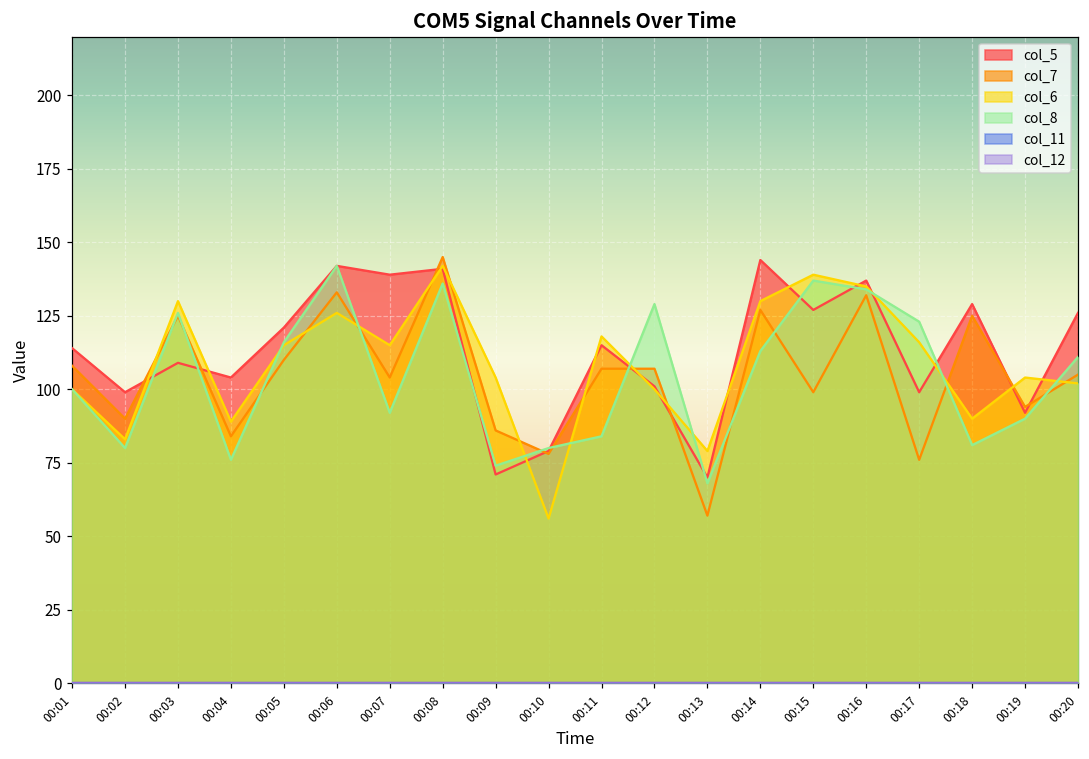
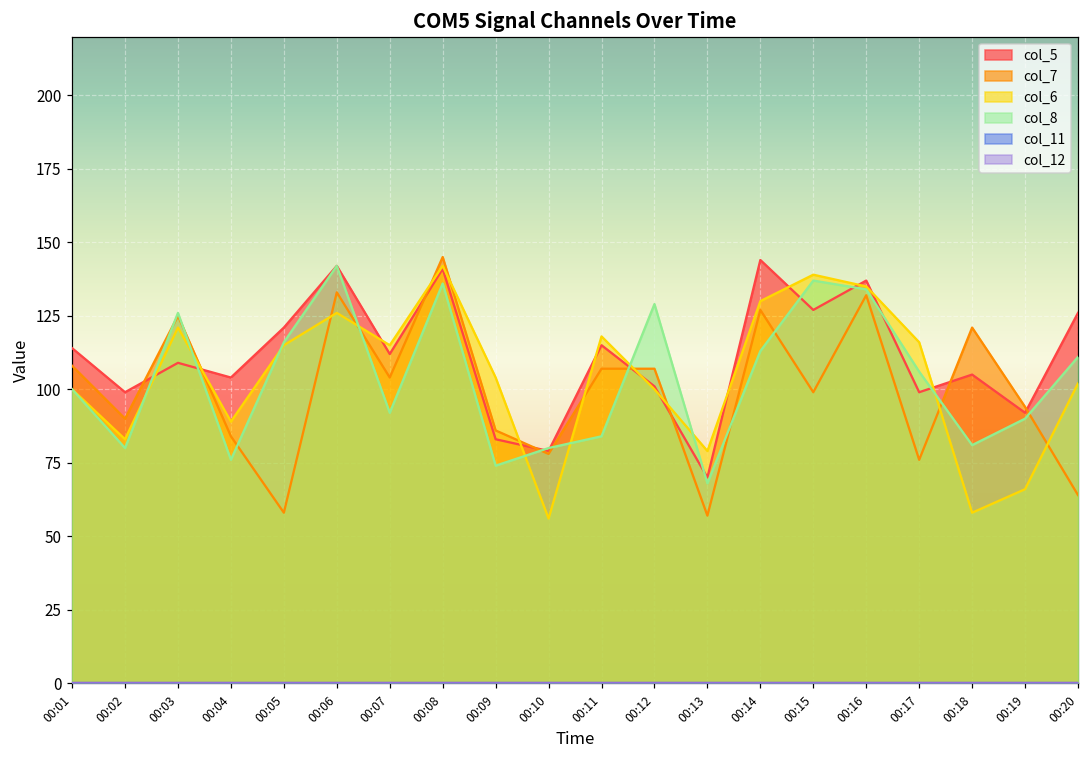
  {
    "col_5": {
      "00:01": 114,
      "00:02": 99,
      "00:03": 109,
      "00:04": 104,
      "00:05": 121,
-     "00:07": 139,
+     "00:07": 112,
      "00:08": 141,
-     "00:09": 71,
+     "00:09": 83,
      "00:10": 79,
      "00:11": 115,
      "00:12": 101,
      "00:13": 70,
      "00:14": 144,
      "00:15": 127,
      "00:16": 137,
      "00:17": 99,
-     "00:18": 129,
+     "00:18": 105,
      "00:19": 92,
      "00:20": 126
    },
    "col_7": {
      "00:01": 108,
      "00:02": 90,
      "00:03": 125,
      "00:04": 84,
-     "00:05": 110,
+     "00:05": 58,
      "00:06": 133,
      "00:07": 104,
      "00:08": 145,
      "00:09": 86,
      "00:10": 78,
      "00:11": 107,
      "00:12": 107,
      "00:13": 57,
      "00:14": 127,
      "00:15": 99,
      "00:16": 132,
      "00:17": 76,
-     "00:18": 125,
+     "00:18": 121,
      "00:19": 94,
-     "00:20": 105
+     "00:20": 64
    },
    "col_6": {
      "00:02": 83,
-     "00:03": 130,
+     "00:03": 121,
      "00:04": 89,
      "00:05": 115,
      "00:06": 126,
      "00:07": 115,
      "00:08": 142,
      "00:09": 104,
      "00:10": 56,
      "00:11": 118,
      "00:12": 100,
      "00:13": 79,
      "00:14": 130,
      "00:15": 139,
      "00:16": 135,
      "00:17": 116,
-     "00:18": 90,
-     "00:19": 104,
+     "00:18": 58,
+     "00:19": 66,
      "00:20": 102
    },
    "col_8": {
      "00:02": 80,
      "00:03": 126,
      "00:04": 76,
      "00:05": 116,
      "00:07": 92,
      "00:08": 136,
      "00:09": 74,
      "00:10": 80,
      "00:11": 84,
      "00:12": 129,
      "00:13": 68,
      "00:14": 113,
      "00:15": 137,
      "00:16": 134,
-     "00:17": 123,
+     "00:17": 106,
      "00:18": 81,
      "00:19": 90,
      "00:20": 111
    },
    "col_12": {
      "00:01": 0,
      "00:02": 0,
      "00:03": 0,
      "00:04": 0,
      "00:05": 0,
      "00:06": 0,
      "00:07": 0,
      "00:08": 0,
      "00:09": 0,
      "00:10": 0,
      "00:11": 0,
      "00:12": 0,
      "00:13": 0,
      "00:14": 0,
      "00:15": 0,
      "00:16": 0,
      "00:17": 0,
      "00:18": 0,
      "00:19": 0,
      "00:20": 0
    }
  }
